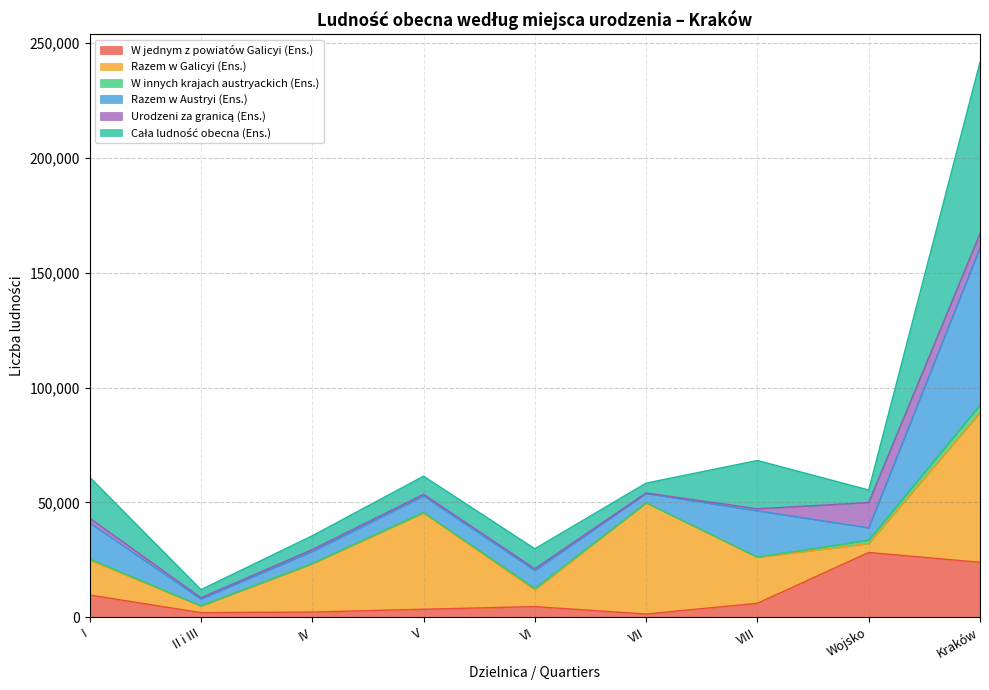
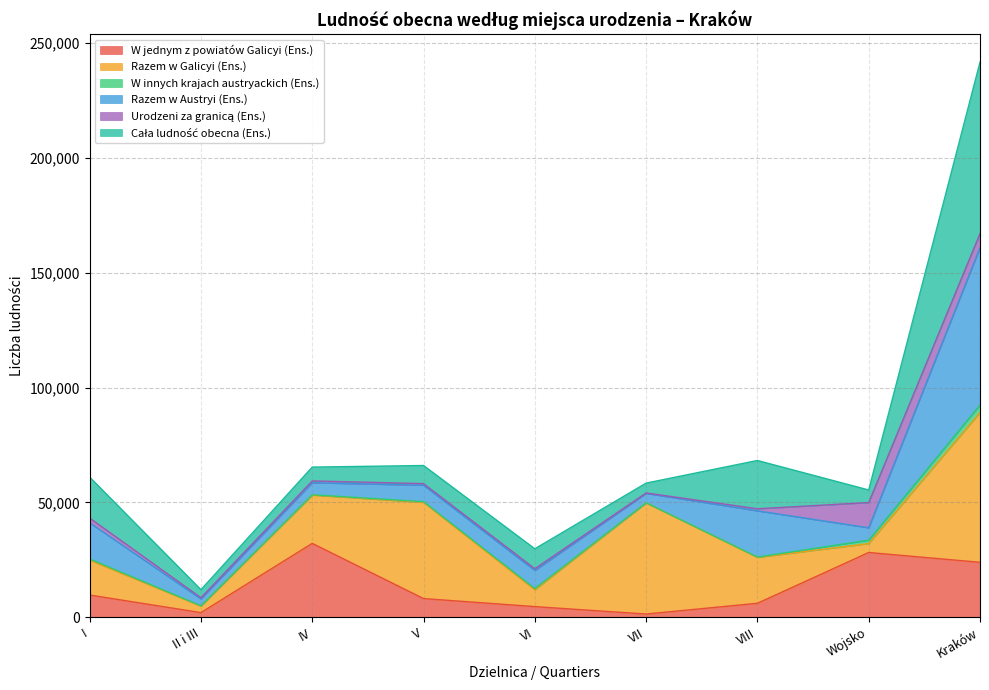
  {
    "W jednym z powiatów Galicyi (Ens.)": {
      "I": "10,000",
      "II i III": "2,000",
-     "IV": "2,000",
-     "V": "3,000",
+     "IV": "32,000",
+     "V": "8,000",
      "VI": "5,000",
      "VII": "1,000",
      "VIII": "6,000",
      "Wojsko": "28,000",
      "Kraków": "24,000"
    },
    "Razem w Galicyi (Ens.)": {
      "Wojsko": "4,000",
      "Kraków": "65,000"
    },
    "Razem w Austryi (Ens.)": {
      "I": "16,000",
      "Wojsko": "5,000",
      "Kraków": "68,000"
    },
    "Urodzeni za granicą (Ens.)": {
      "I": "2,000",
      "Wojsko": "11,000",
      "Kraków": "6,000"
    }
  }
